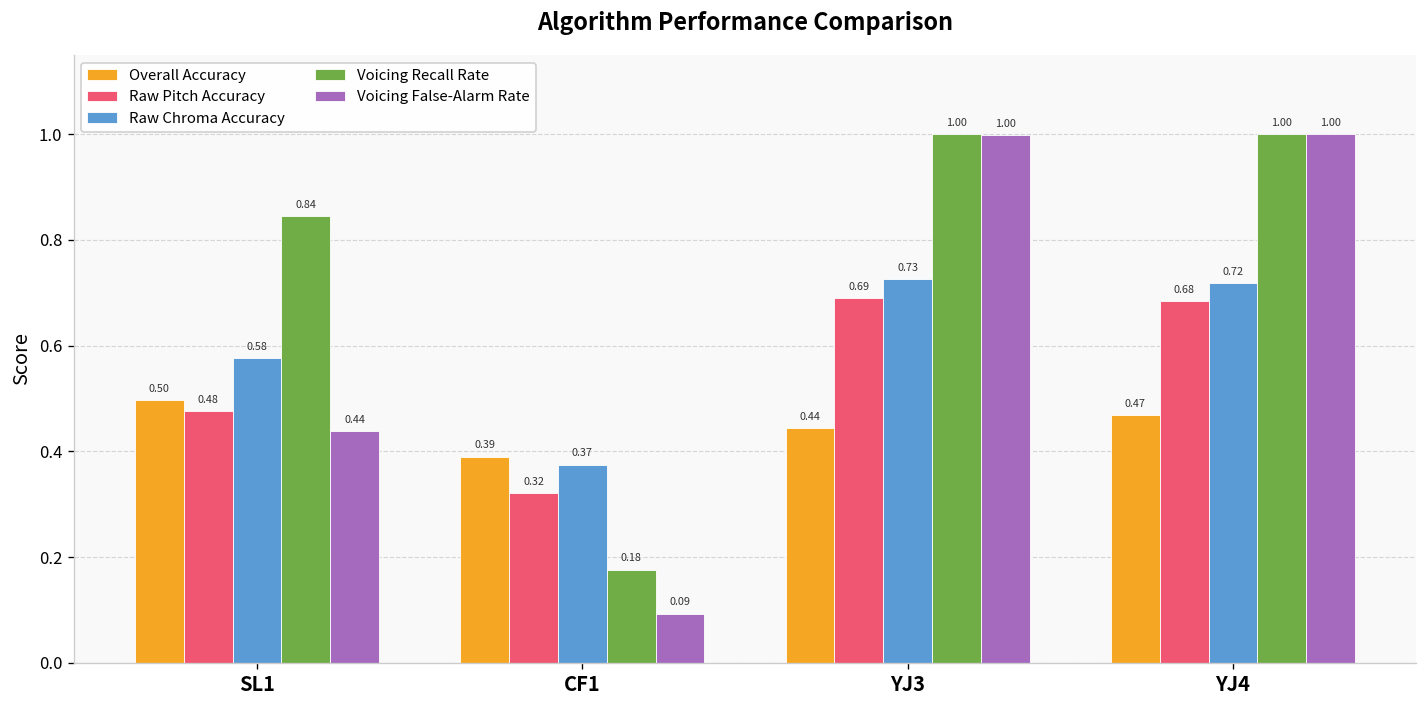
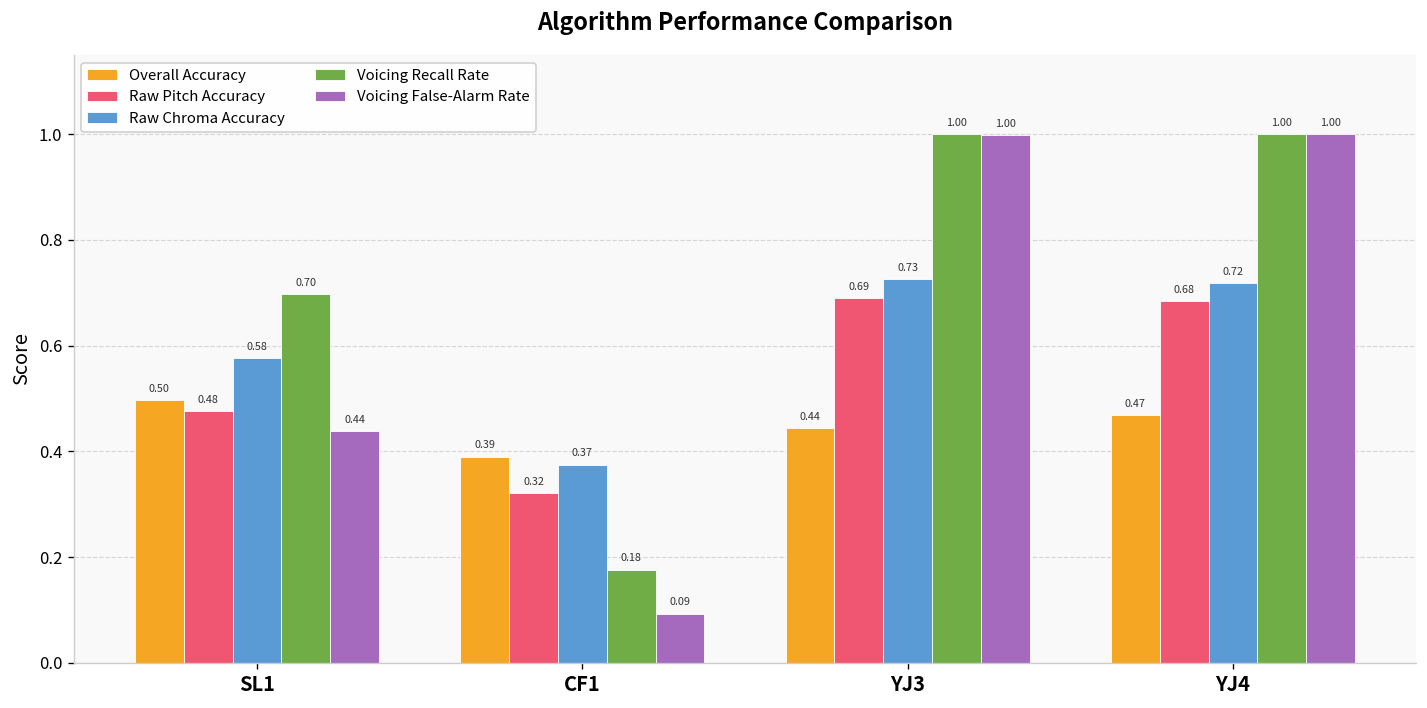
  {
    "Overall Accuracy": {
      "SL1": 0.50,
      "CF1": 0.39,
      "YJ3": 0.44,
      "YJ4": 0.47
    },
    "Raw Pitch Accuracy": {
      "SL1": 0.48,
      "CF1": 0.32,
      "YJ3": 0.69,
      "YJ4": 0.68
    },
    "Raw Chroma Accuracy": {
      "SL1": 0.58,
      "CF1": 0.37,
      "YJ3": 0.73,
      "YJ4": 0.72
    },
    "Voicing Recall Rate": {
-     "SL1": 0.84,
+     "SL1": 0.70,
      "CF1": 0.18,
      "YJ3": 1.00,
      "YJ4": 1.00
    },
    "Voicing False-Alarm Rate": {
      "SL1": 0.44,
      "CF1": 0.09,
      "YJ3": 1.00,
      "YJ4": 1.00
    }
  }
